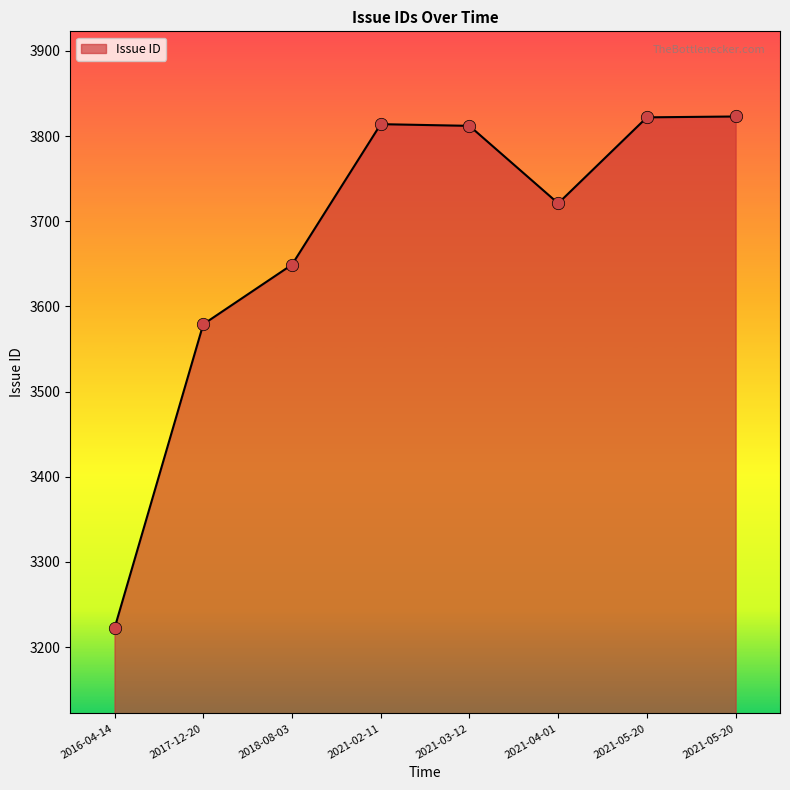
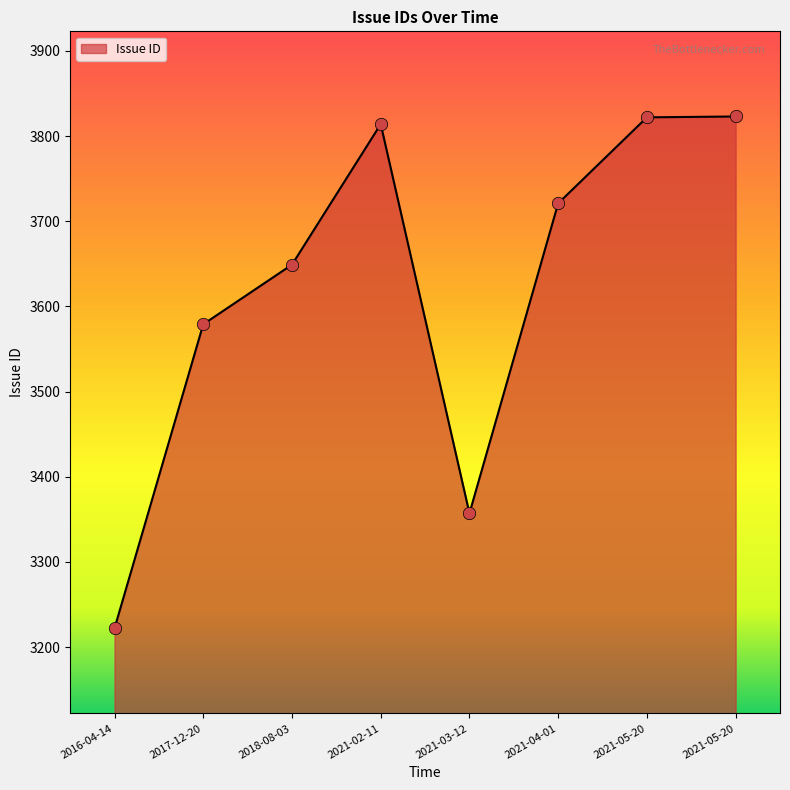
  {
    "2016-04-14": 3220,
    "2017-12-20": 3580,
    "2018-08-03": 3650,
    "2021-02-11": 3810,
-   "2021-03-12": 3810,
+   "2021-03-12": 3360,
    "2021-04-01": 3720
  }
